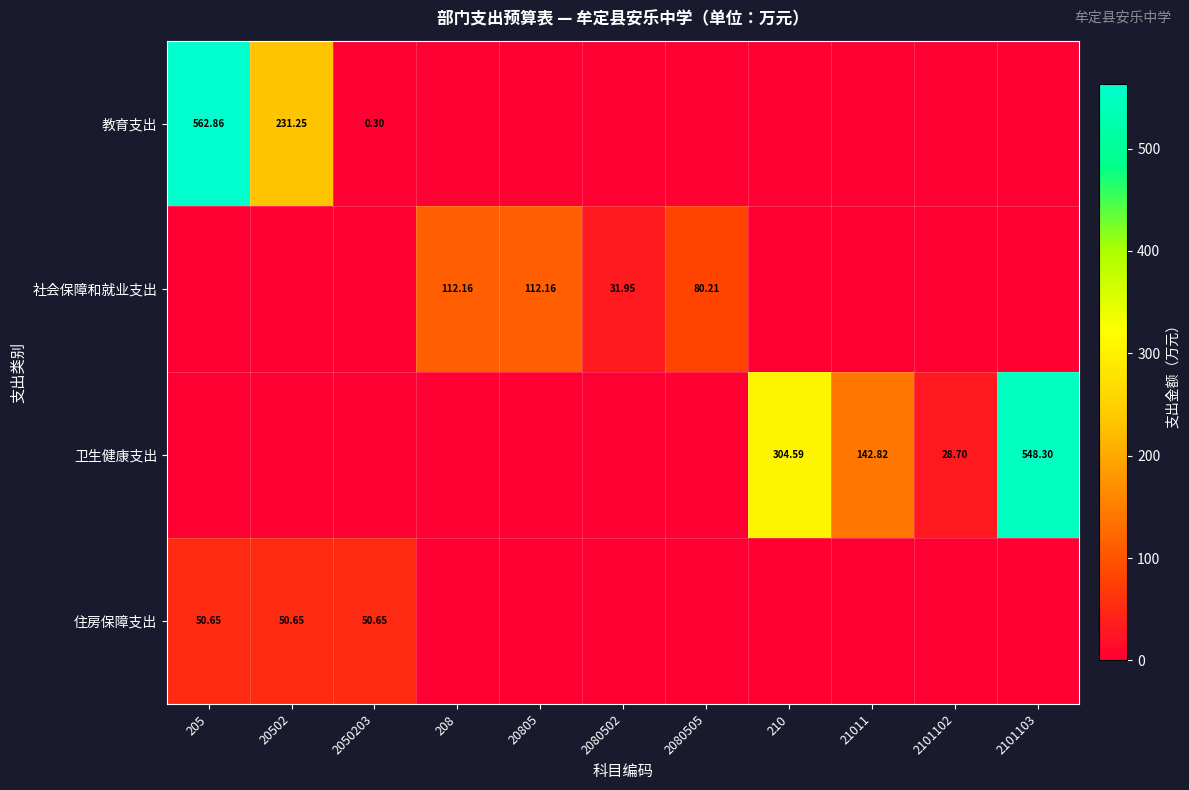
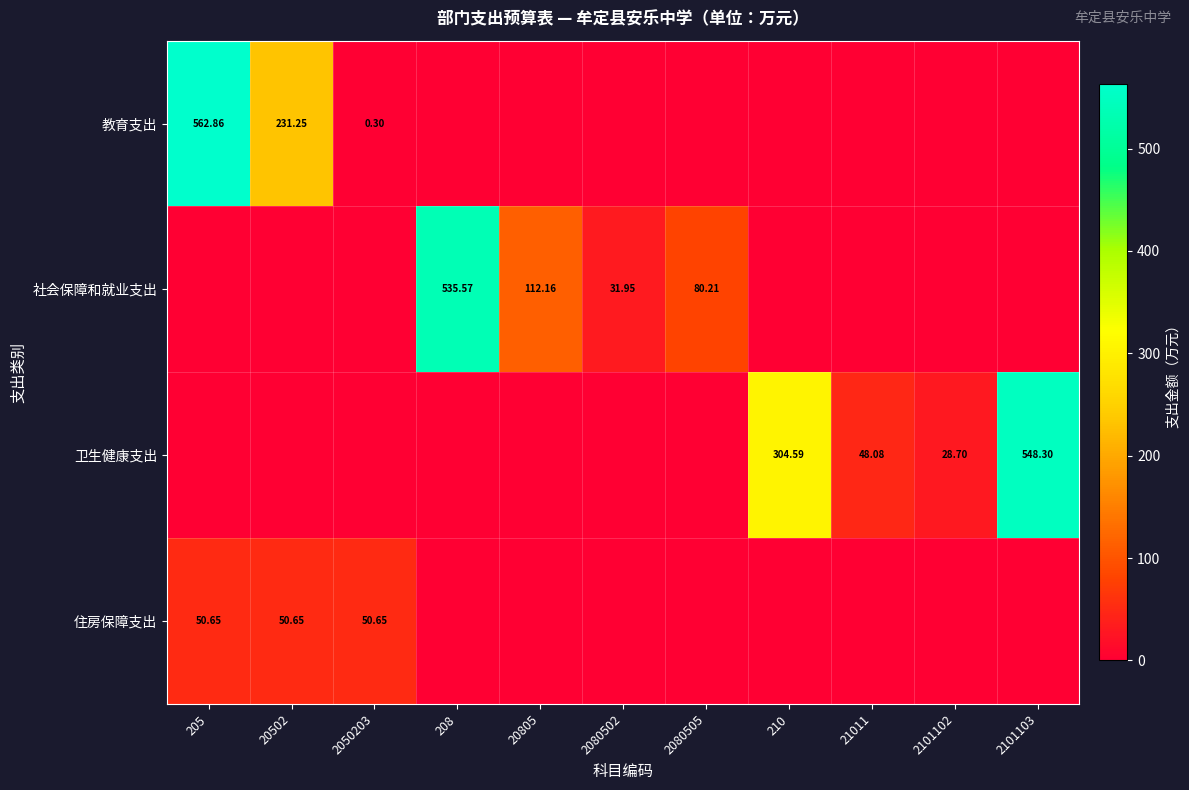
  {
    "教育支出": {
      "205": 562.86,
      "20502": 231.25,
      "2050203": 0.30
    },
    "社会保障和就业支出": {
-     "208": 112.16,
+     "208": 535.57,
      "20805": 112.16,
      "2080502": 31.95,
      "2080505": 80.21
    },
    "卫生健康支出": {
      "210": 304.59,
-     "21011": 142.82,
+     "21011": 48.08,
      "2101102": 28.70,
      "2101103": 548.30
    },
    "住房保障支出": {
      "205": 50.65,
      "20502": 50.65,
      "2050203": 50.65
    }
  }
